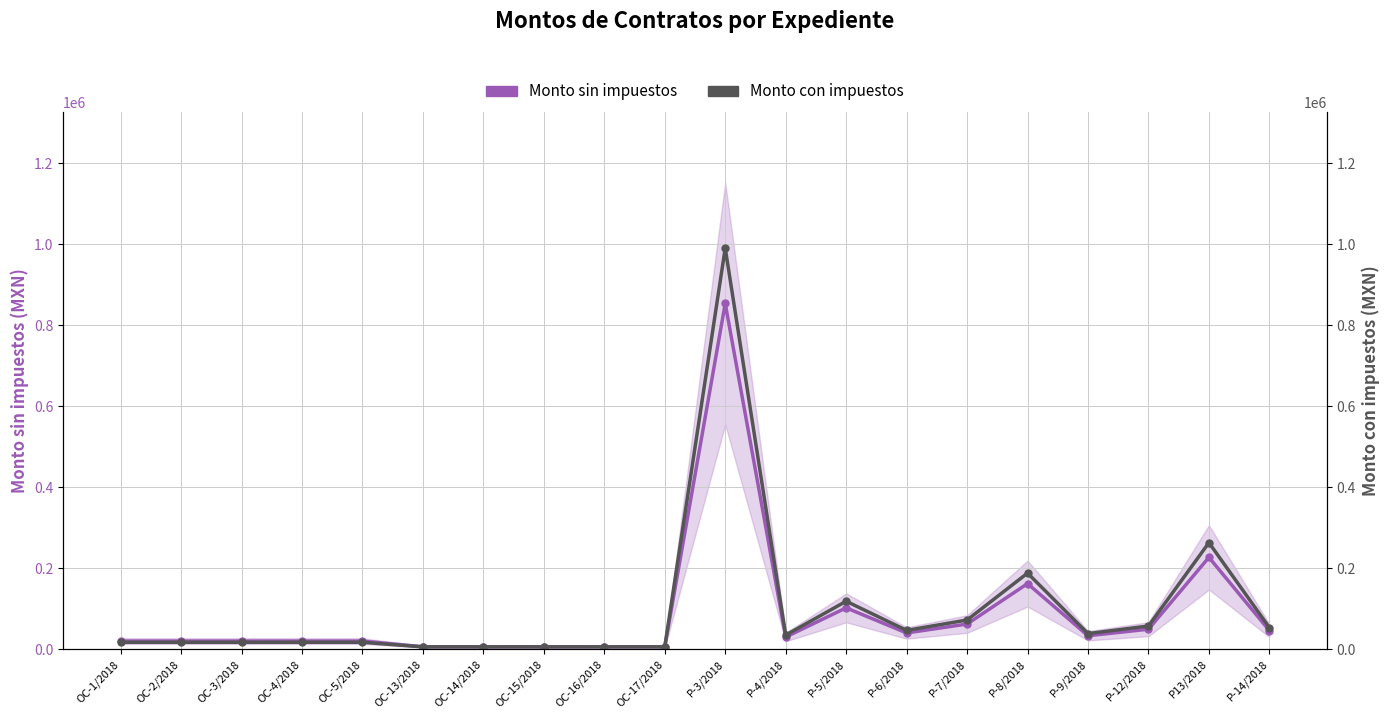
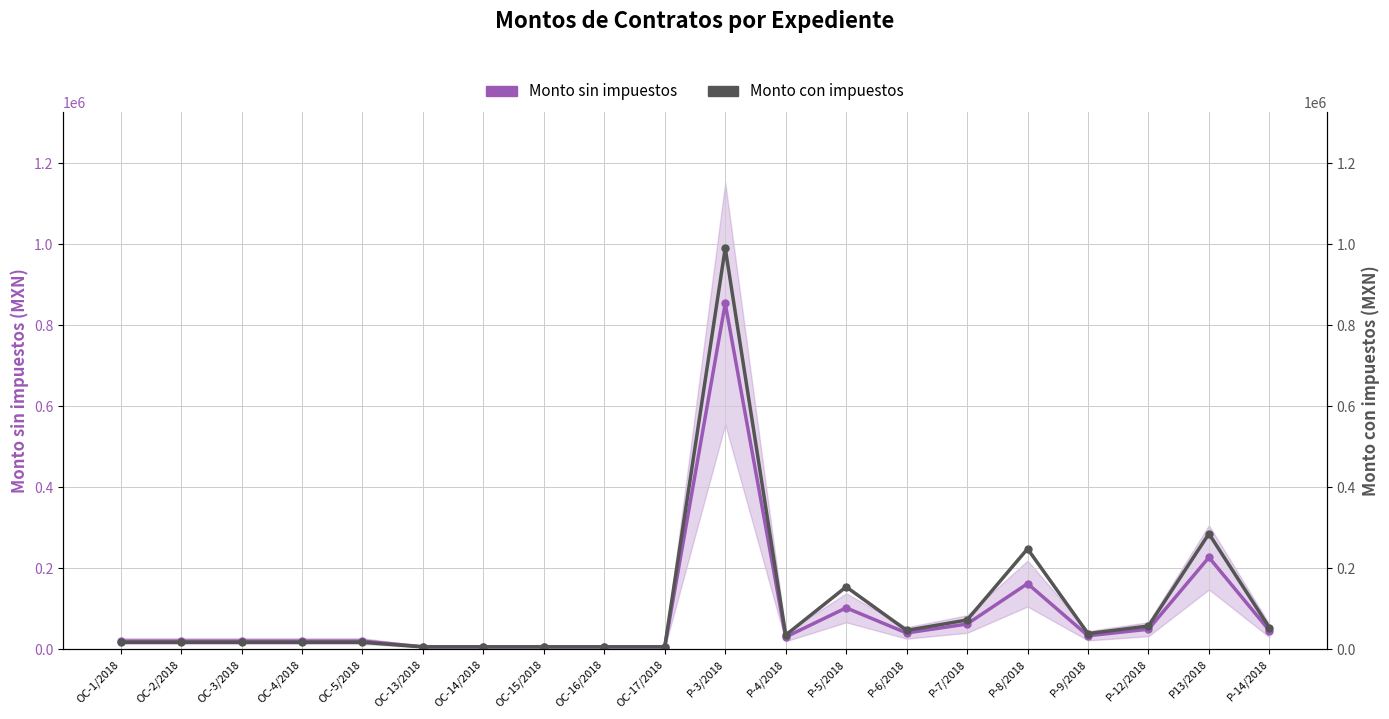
  {
    "Monto con impuestos": {
      "OC-1/2018": 20000,
      "OC-2/2018": 20000,
      "OC-3/2018": 20000,
      "OC-4/2018": 20000,
      "OC-5/2018": 20000,
      "OC-13/2018": 10000,
      "OC-14/2018": 10000,
      "OC-15/2018": 10000,
      "OC-16/2018": 10000,
      "OC-17/2018": 10000,
      "P-3/2018": 990000,
      "P-4/2018": 30000,
-     "P-5/2018": 120000,
+     "P-5/2018": 150000,
      "P-6/2018": 50000,
      "P-7/2018": 70000,
-     "P-8/2018": 190000,
+     "P-8/2018": 250000,
      "P-9/2018": 40000,
      "P-12/2018": 60000,
-     "P13/2018": 260000,
+     "P13/2018": 290000,
      "P-14/2018": 50000
    }
  }
